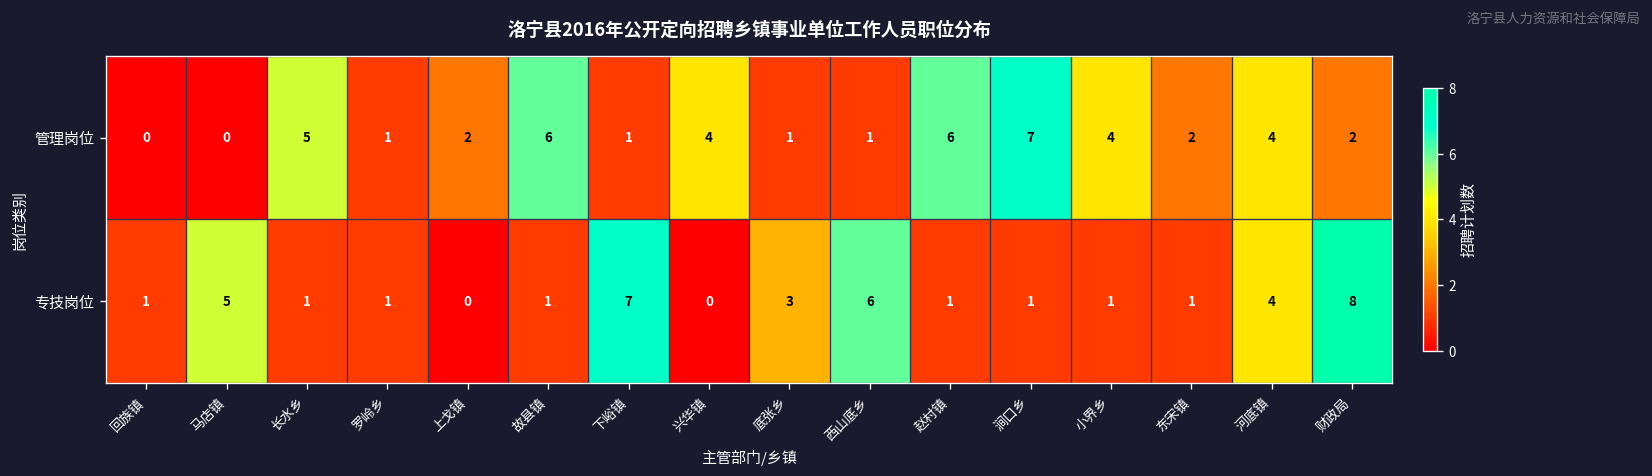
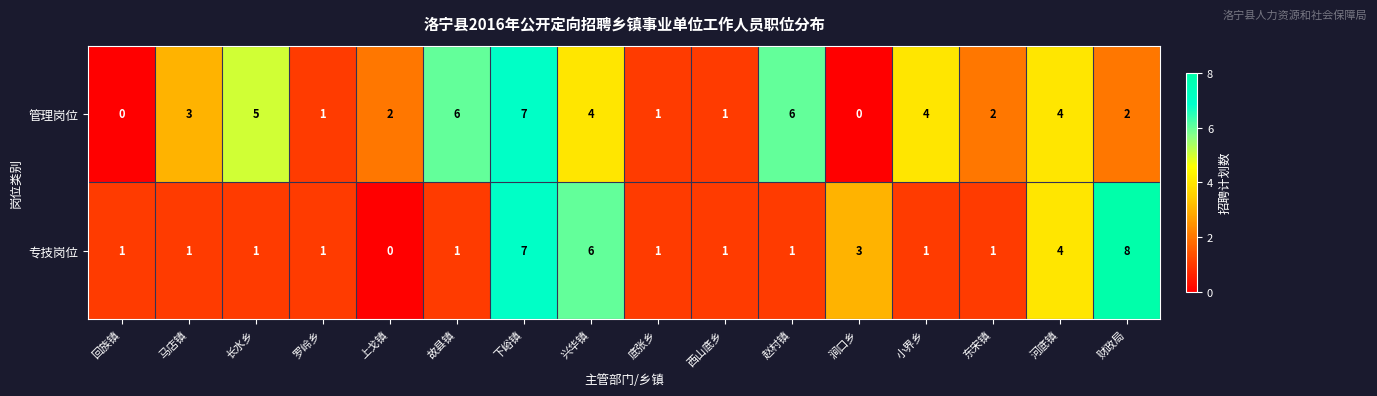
  {
    "管理岗位": {
      "回族镇": 0,
-     "马店镇": 0,
+     "马店镇": 3,
      "长水乡": 5,
      "罗岭乡": 1,
      "上戈镇": 2,
      "故县镇": 6,
-     "下峪镇": 1,
+     "下峪镇": 7,
      "兴华镇": 4,
      "底张乡": 1,
      "西山底乡": 1,
      "赵村镇": 6,
-     "涧口乡": 7,
+     "涧口乡": 0,
      "小界乡": 4,
      "东宋镇": 2,
      "河底镇": 4,
      "财政局": 2
    },
    "专技岗位": {
      "回族镇": 1,
-     "马店镇": 5,
+     "马店镇": 1,
      "长水乡": 1,
      "罗岭乡": 1,
      "上戈镇": 0,
      "故县镇": 1,
      "下峪镇": 7,
-     "兴华镇": 0,
-     "底张乡": 3,
-     "西山底乡": 6,
+     "兴华镇": 6,
+     "底张乡": 1,
+     "西山底乡": 1,
      "赵村镇": 1,
-     "涧口乡": 1,
+     "涧口乡": 3,
      "小界乡": 1,
      "东宋镇": 1,
      "河底镇": 4,
      "财政局": 8
    }
  }
